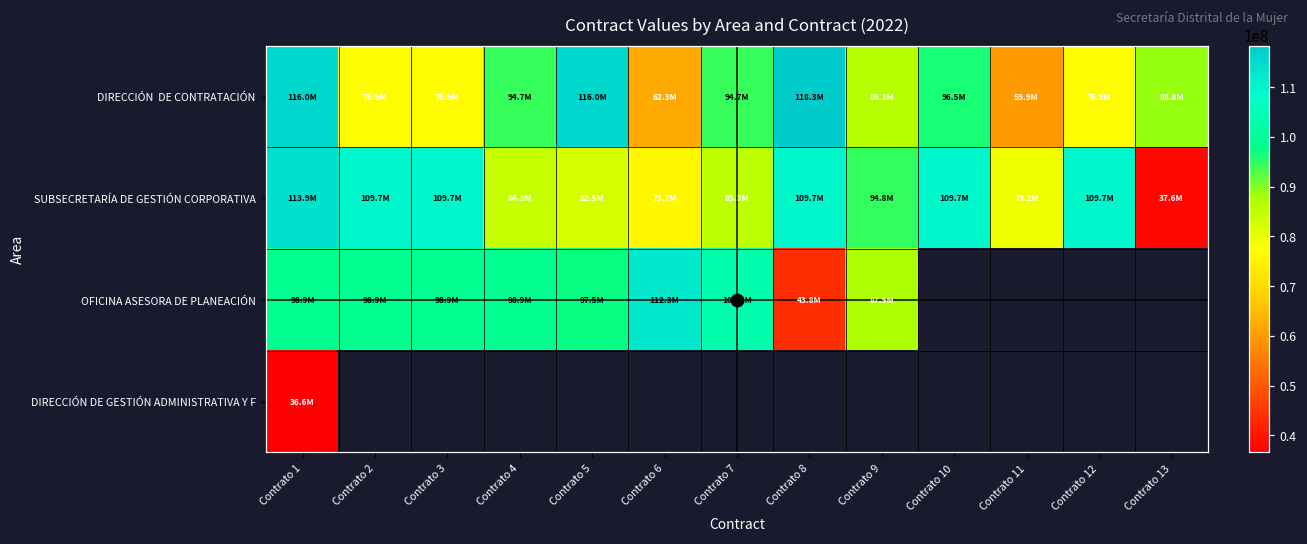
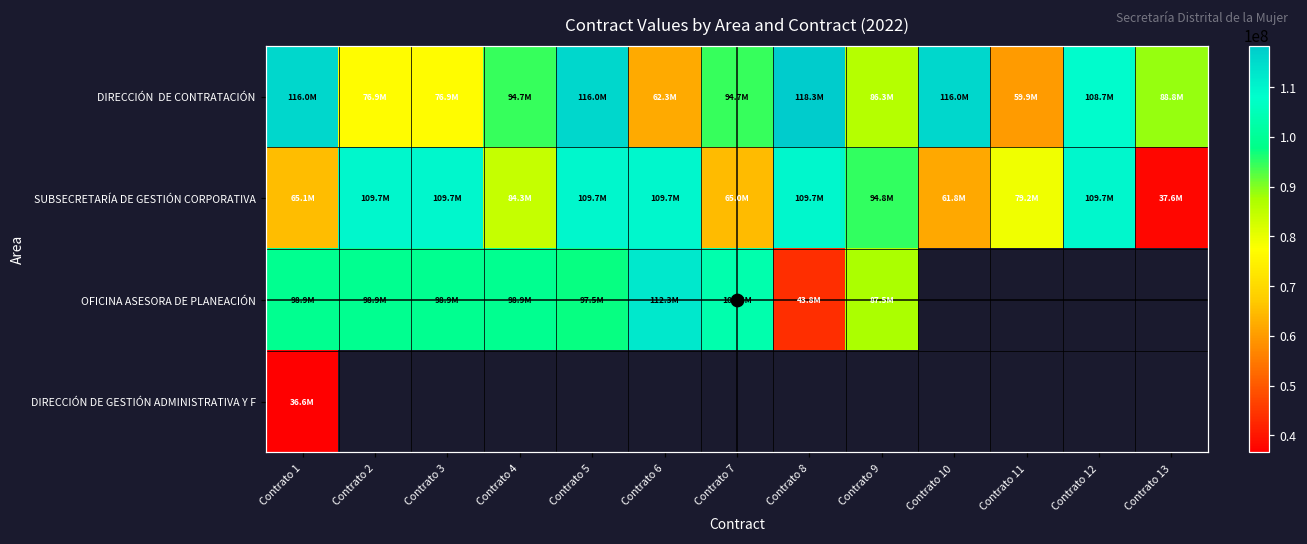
  {
    "DIRECCIÓN DE CONTRATACIÓN": {
      "Contrato 1": "116.0M",
      "Contrato 2": "76.9M",
      "Contrato 3": "76.9M",
      "Contrato 4": "94.7M",
      "Contrato 5": "116.0M",
      "Contrato 6": "62.3M",
      "Contrato 7": "94.7M",
      "Contrato 8": "118.3M",
      "Contrato 9": "86.3M",
-     "Contrato 10": "96.5M",
+     "Contrato 10": "116.0M",
      "Contrato 11": "59.9M",
-     "Contrato 12": "76.9M",
+     "Contrato 12": "108.7M",
      "Contrato 13": "88.8M"
    },
    "SUBSECRETARÍA DE GESTIÓN CORPORATIVA": {
-     "Contrato 1": "113.9M",
+     "Contrato 1": "65.1M",
      "Contrato 2": "109.7M",
      "Contrato 3": "109.7M",
      "Contrato 4": "84.3M",
-     "Contrato 5": "82.5M",
-     "Contrato 6": "75.7M",
-     "Contrato 7": "85.3M",
+     "Contrato 5": "109.7M",
+     "Contrato 6": "109.7M",
+     "Contrato 7": "65.0M",
      "Contrato 8": "109.7M",
      "Contrato 9": "94.8M",
-     "Contrato 10": "109.7M",
+     "Contrato 10": "61.8M",
      "Contrato 11": "79.2M",
      "Contrato 12": "109.7M",
      "Contrato 13": "37.6M"
    },
    "OFICINA ASESORA DE PLANEACIÓN": {
      "Contrato 1": "98.9M",
      "Contrato 2": "98.9M",
      "Contrato 3": "98.9M",
      "Contrato 4": "98.9M",
      "Contrato 5": "97.5M",
      "Contrato 6": "112.3M",
      "Contrato 8": "43.8M",
      "Contrato 9": "87.5M"
    },
    "DIRECCIÓN DE GESTIÓN ADMINISTRATIVA Y F": {
      "Contrato 1": "36.6M"
    }
  }
